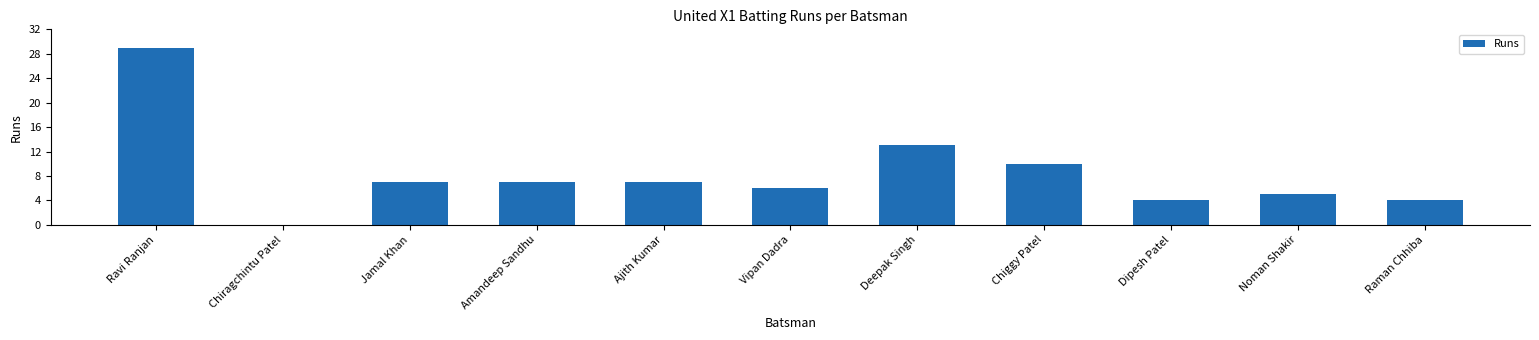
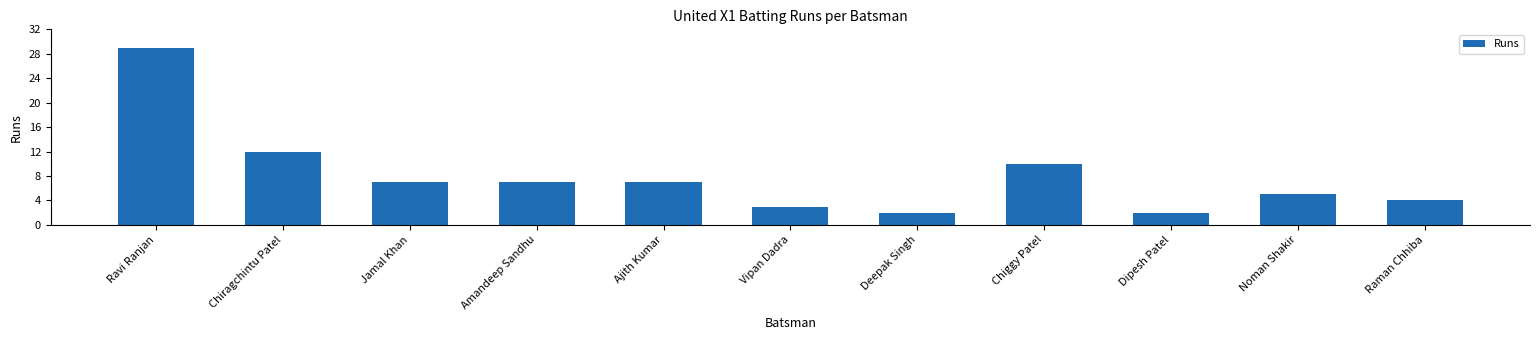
  {
    "Ravi Ranjan": 29,
-   "Chiragchintu Patel": 0,
+   "Chiragchintu Patel": 12,
    "Jamal Khan": 7,
    "Amandeep Sandhu": 7,
    "Ajith Kumar": 7,
-   "Vipan Dadra": 6,
-   "Deepak Singh": 13,
+   "Vipan Dadra": 3,
+   "Deepak Singh": 2,
    "Chiggy Patel": 10,
-   "Dipesh Patel": 4,
+   "Dipesh Patel": 2,
    "Noman Shakir": 5,
    "Raman Chhiba": 4
  }
